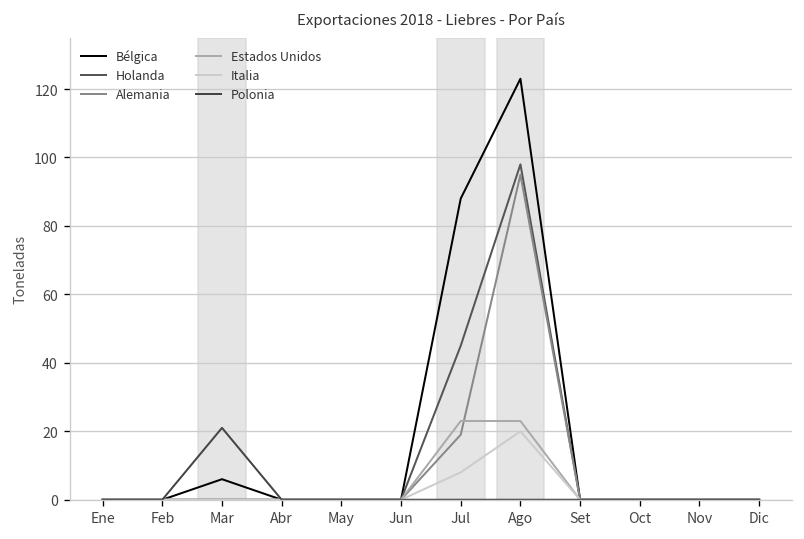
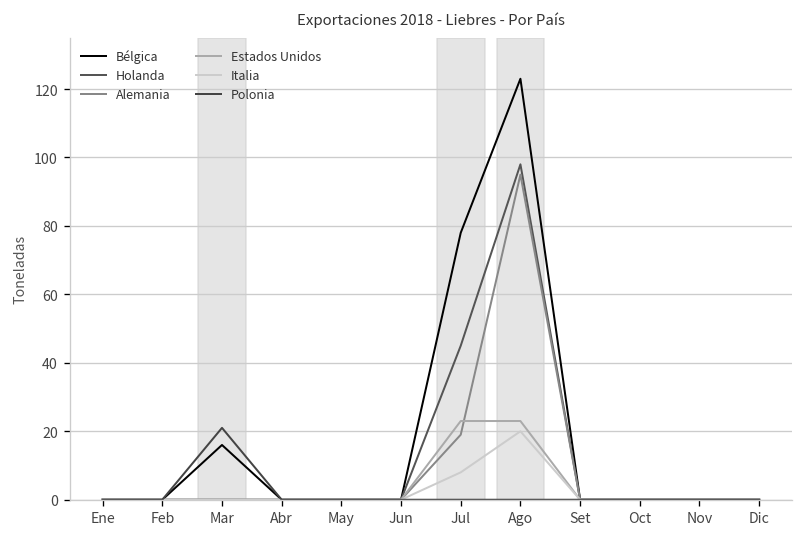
  {
    "Bélgica": {
-     "Mar": 6,
-     "Jul": 88,
+     "Mar": 16,
+     "Jul": 78,
      "Ago": 123
    }
  }
